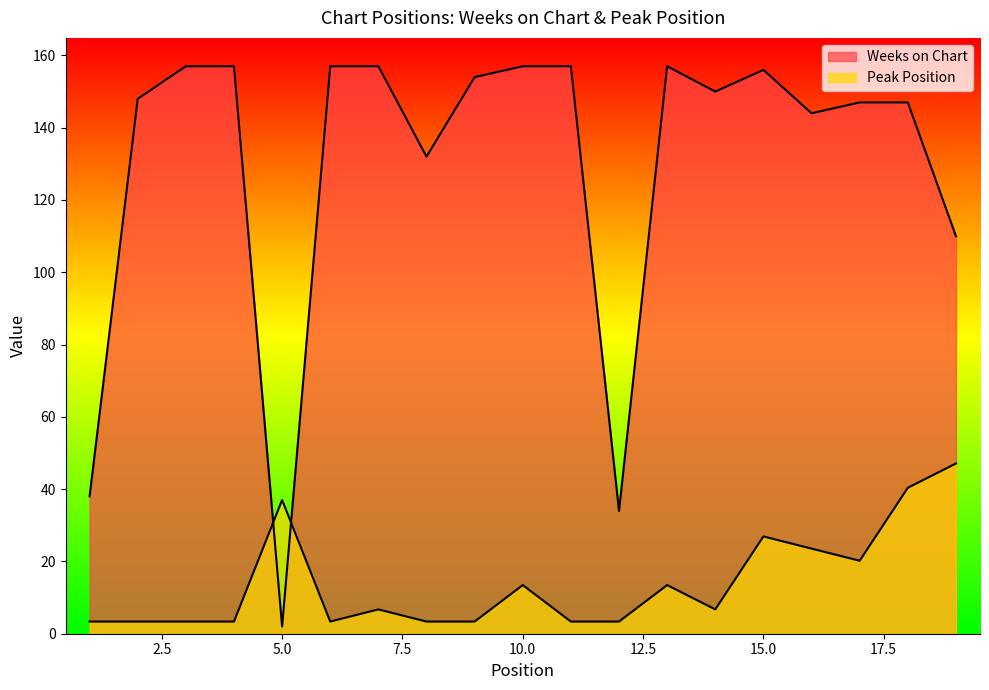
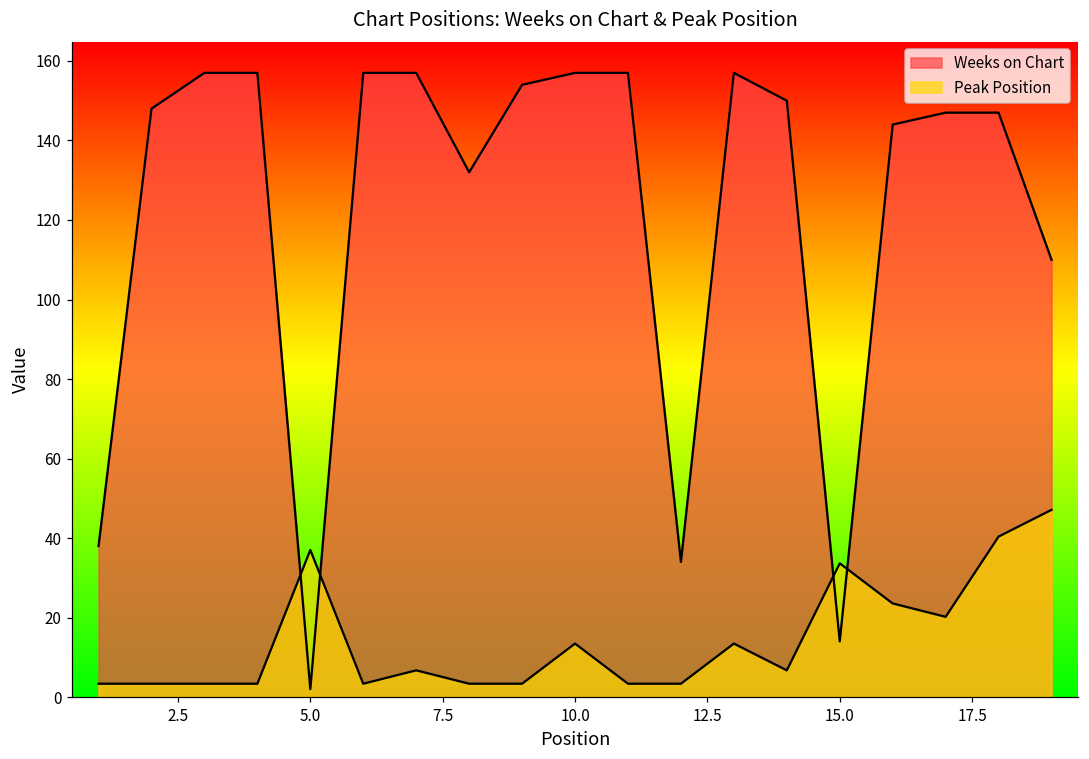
  {
    "Weeks on Chart": {
      "5.0": 2,
      "10.0": 157,
-     "15.0": 156
+     "15.0": 14
    },
    "Peak Position": {
      "5.0": 37,
      "10.0": 13,
-     "15.0": 27
+     "15.0": 34
    }
  }
